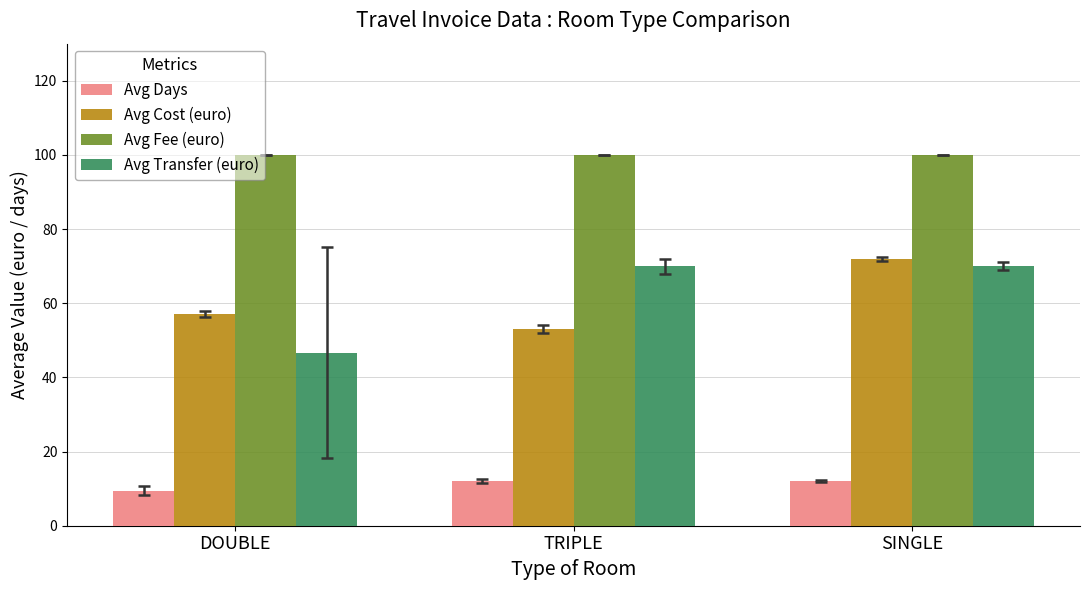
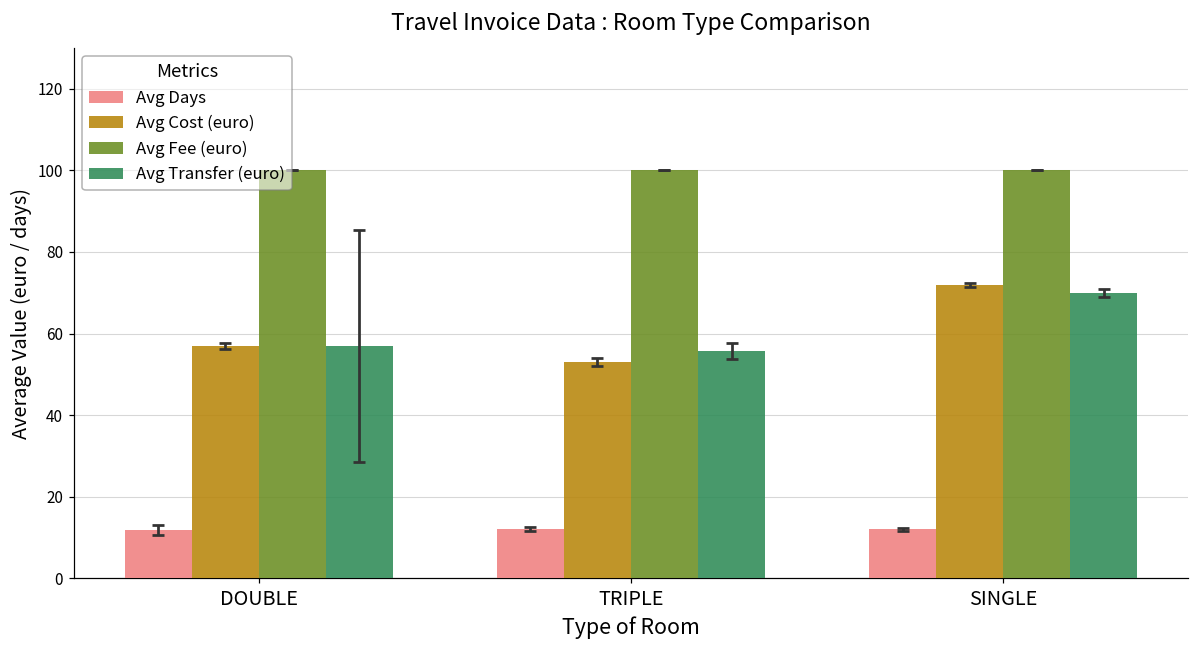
  {
    "Avg Days": {
-     "DOUBLE": 9,
+     "DOUBLE": 12,
      "TRIPLE": 12,
      "SINGLE": 12
    },
    "Avg Cost (euro)": {
      "DOUBLE": 57,
      "TRIPLE": 53,
      "SINGLE": 72
    },
    "Avg Fee (euro)": {
      "DOUBLE": 100,
      "TRIPLE": 100,
      "SINGLE": 100
    },
    "Avg Transfer (euro)": {
-     "DOUBLE": 47,
-     "TRIPLE": 70,
+     "DOUBLE": 57,
+     "TRIPLE": 56,
      "SINGLE": 70
    }
  }
